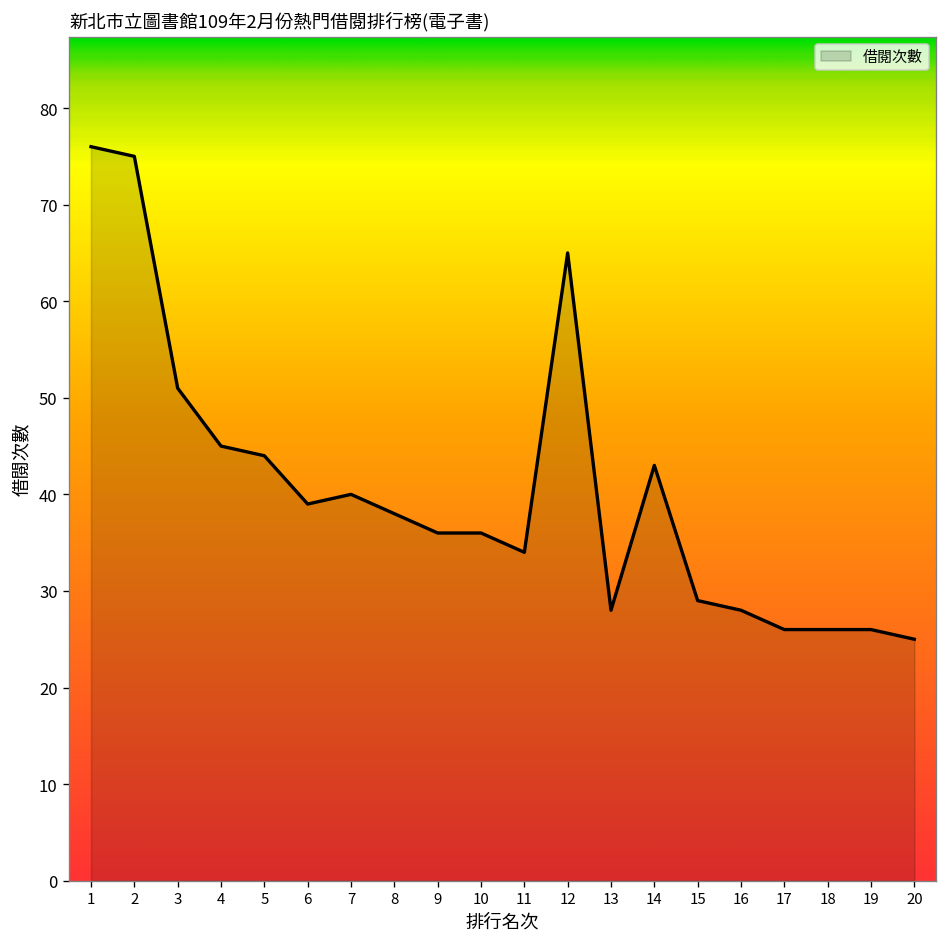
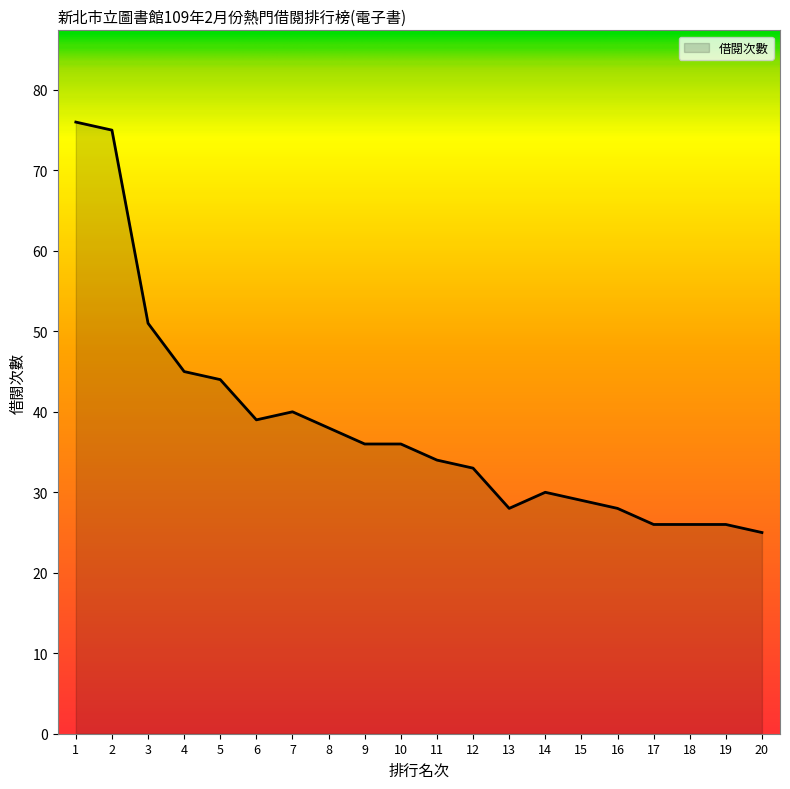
  {
    "1": 76,
    "2": 75,
    "3": 51,
    "4": 45,
    "5": 44,
    "6": 39,
    "7": 40,
    "8": 38,
    "9": 36,
    "10": 36,
    "11": 34,
-   "12": 65,
+   "12": 33,
    "13": 28,
-   "14": 43,
+   "14": 30,
    "15": 29,
    "16": 28,
    "17": 26,
    "18": 26,
    "19": 26,
    "20": 25
  }
